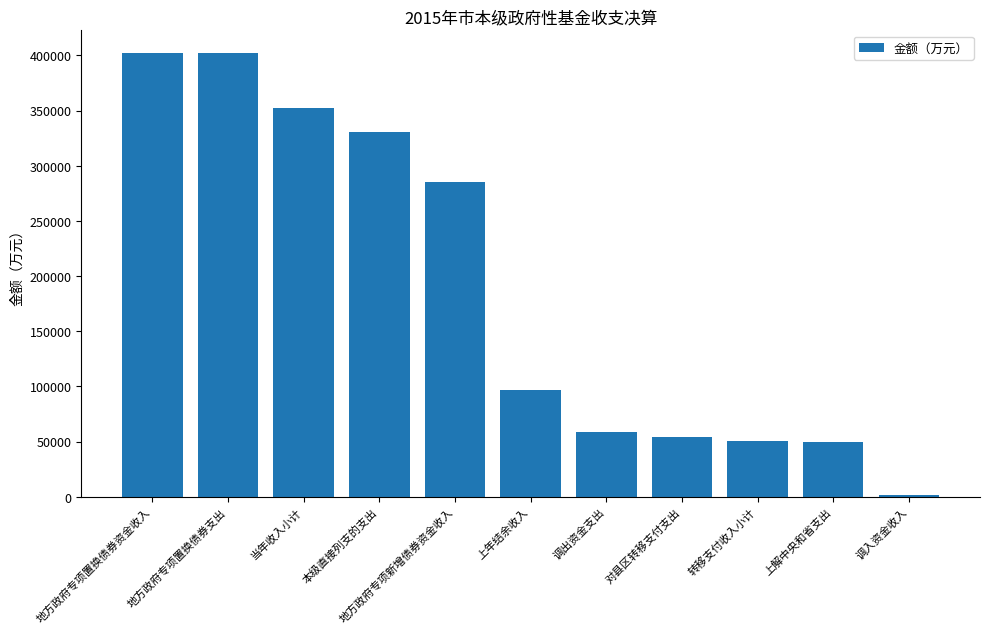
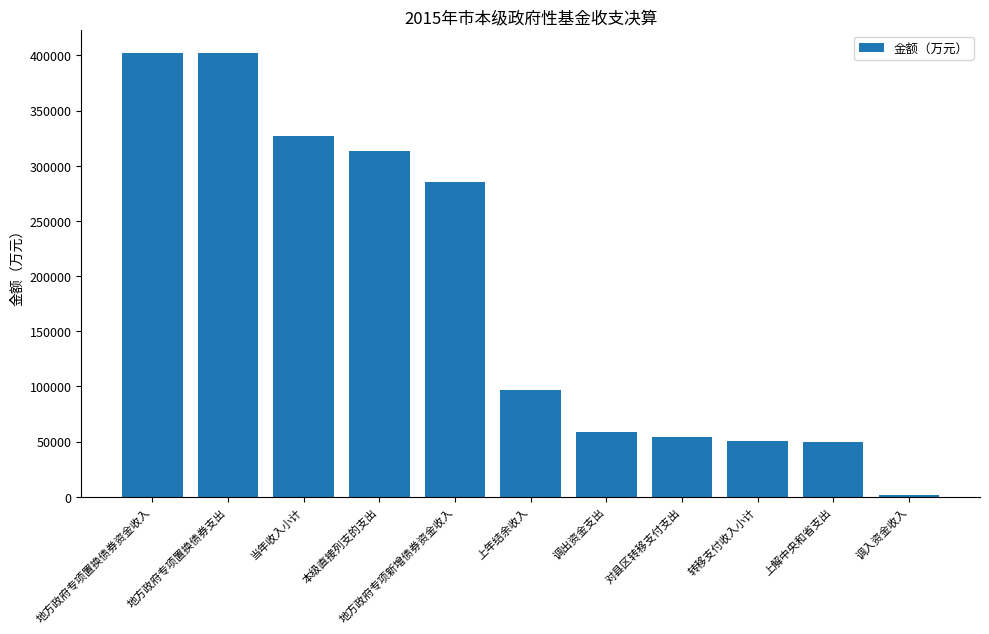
  {
    "地方政府专项置换债券资金收入": 403000,
    "地方政府专项置换债券支出": 403000,
-   "当年收入小计": 352000,
-   "本级直接列支的支出": 331000,
+   "当年收入小计": 327000,
+   "本级直接列支的支出": 314000,
    "地方政府专项新增债券资金收入": 286000,
    "上年结余收入": 96000,
    "调出资金支出": 59000,
    "对县区转移支付支出": 54000,
    "转移支付收入小计": 50000,
    "上解中央和省支出": 50000
  }
